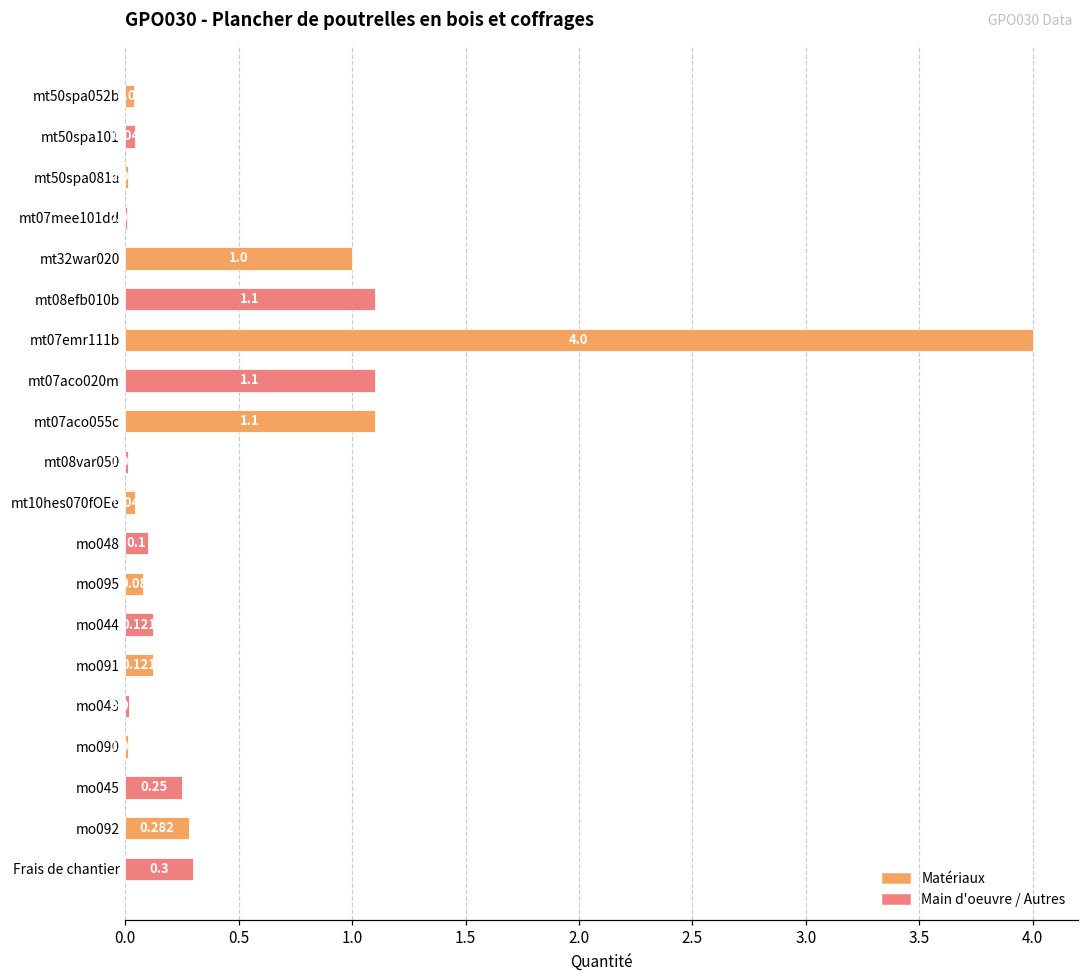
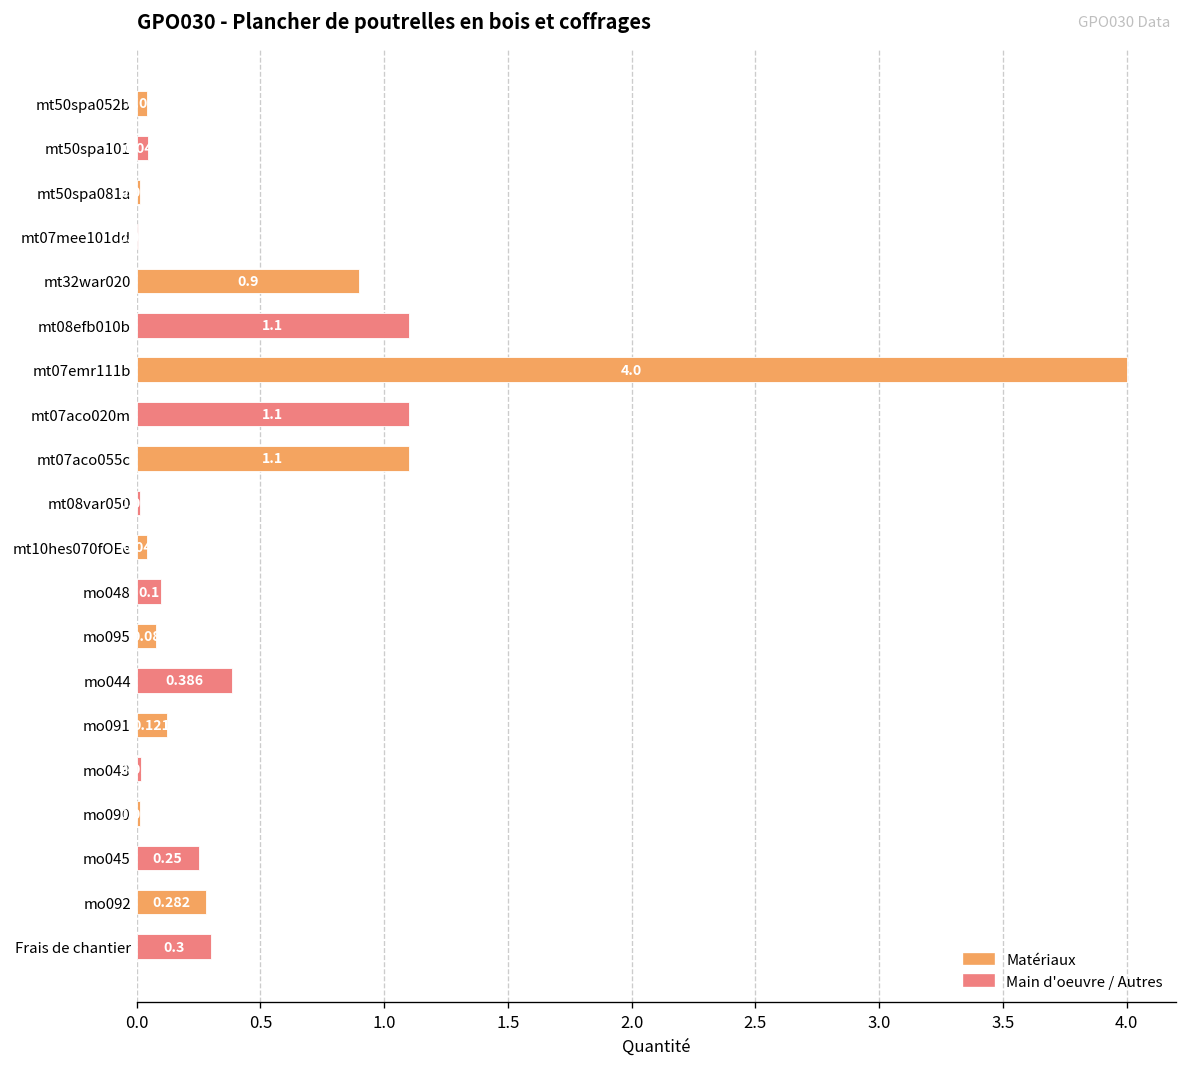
  {
-   "mt32war020": 1.0,
+   "mt32war020": 0.9,
    "mt08efb010b": 1.1,
    "mt07emr111b": 4.0,
    "mt07aco020m": 1.1,
    "mt07aco055c": 1.1,
    "mo048": 0.1,
    "mo095": 0.08,
-   "mo044": 0.121,
+   "mo044": 0.386,
    "mo091": 0.121,
    "mo045": 0.25,
    "mo092": 0.282,
    "Frais de chantier": 0.3
  }
